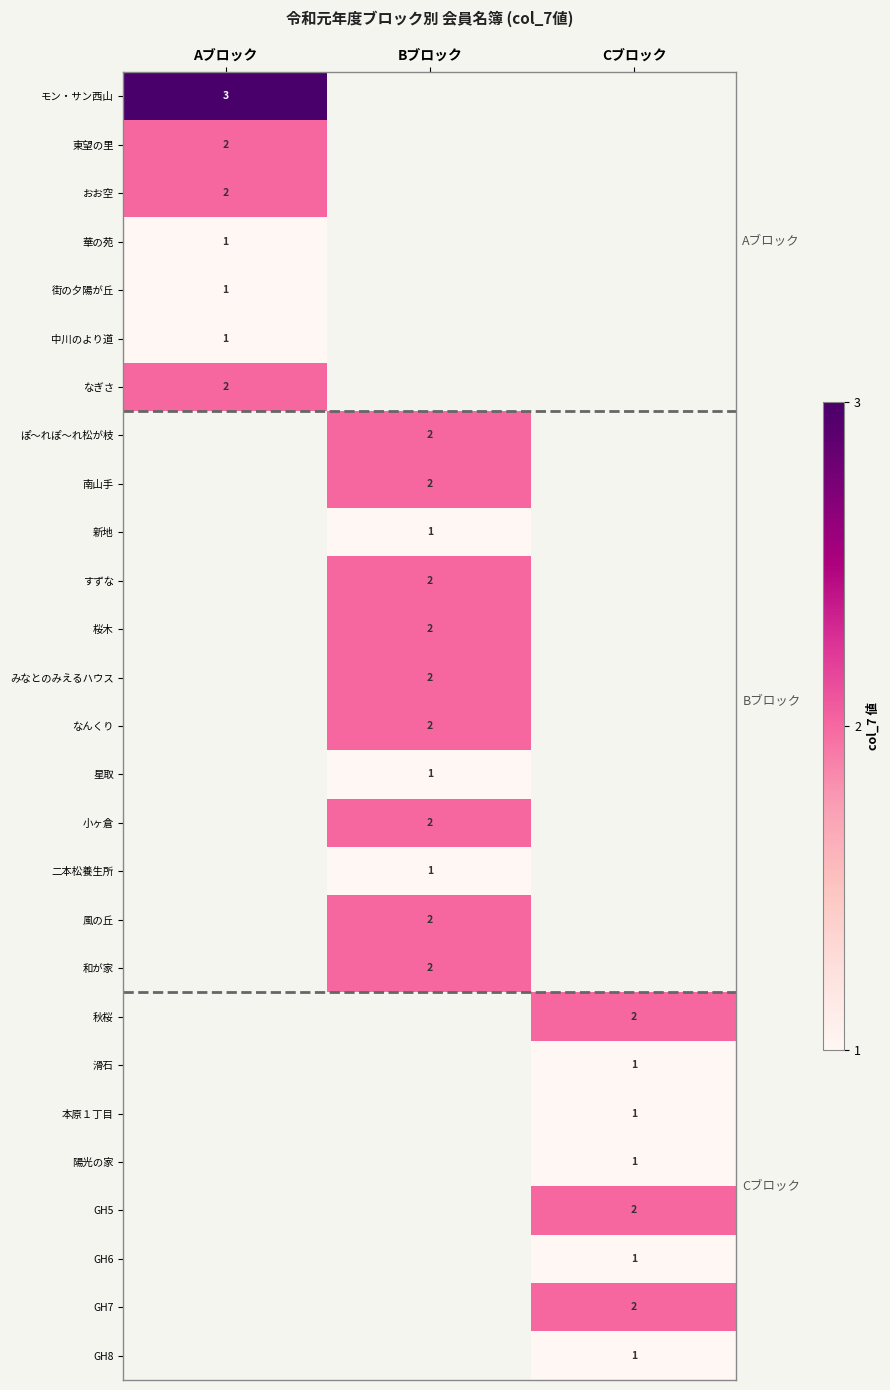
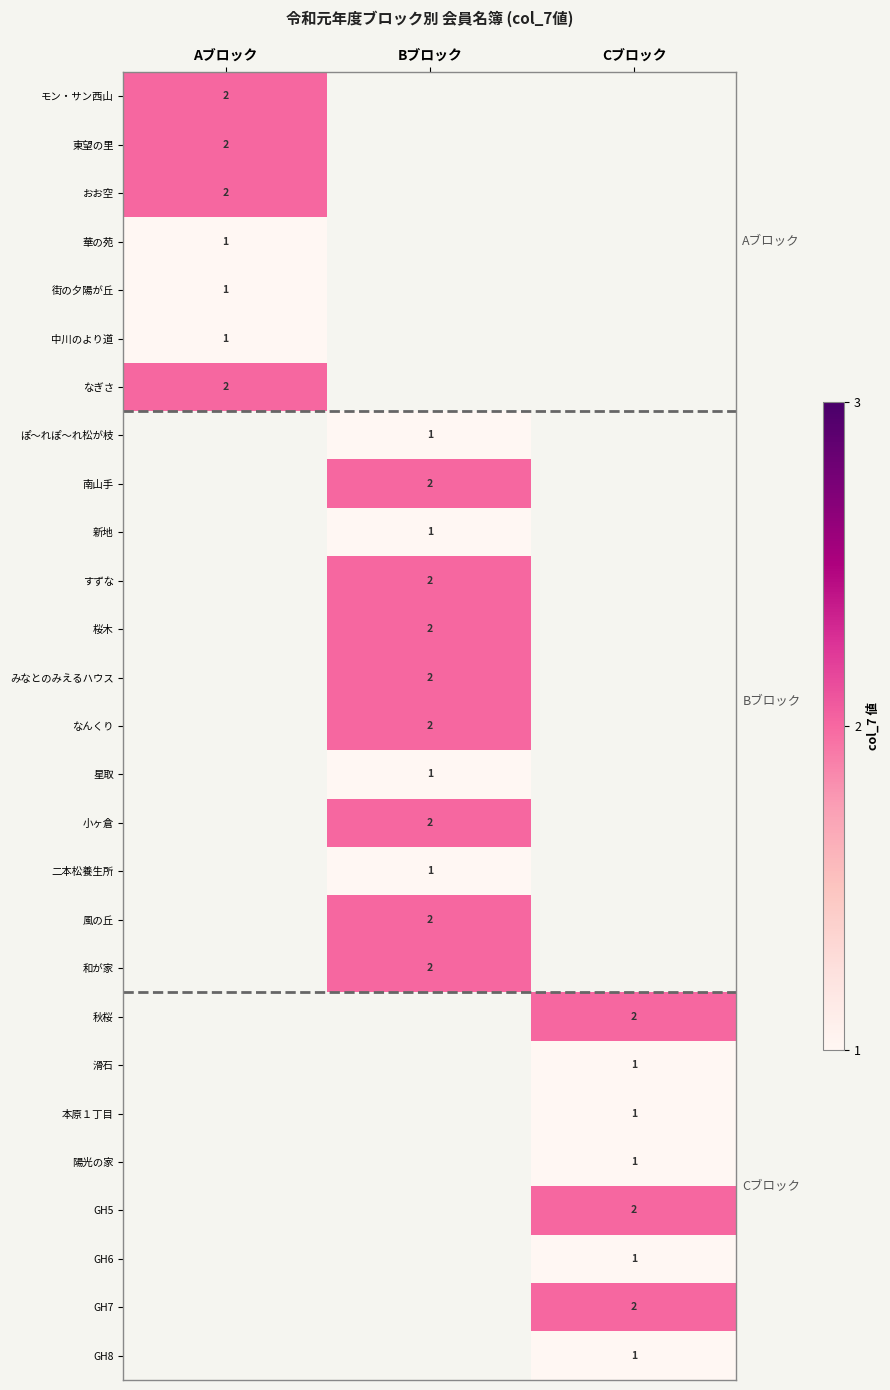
  {
    "モン・サン西山": {
-     "Aブロック": 3
+     "Aブロック": 2
    },
    "東望の里": {
      "Aブロック": 2
    },
    "おお空": {
      "Aブロック": 2
    },
    "華の苑": {
      "Aブロック": 1
    },
    "街の夕陽が丘": {
      "Aブロック": 1
    },
    "中川のより道": {
      "Aブロック": 1
    },
    "なぎさ": {
      "Aブロック": 2
    },
    "ぽ～れぽ～れ松が枝": {
-     "Bブロック": 2
+     "Bブロック": 1
    },
    "南山手": {
      "Bブロック": 2
    },
    "新地": {
      "Bブロック": 1
    },
    "すずな": {
      "Bブロック": 2
    },
    "桜木": {
      "Bブロック": 2
    },
    "みなとのみえるハウス": {
      "Bブロック": 2
    },
    "なんくり": {
      "Bブロック": 2
    },
    "星取": {
      "Bブロック": 1
    },
    "小ヶ倉": {
      "Bブロック": 2
    },
    "二本松養生所": {
      "Bブロック": 1
    },
    "風の丘": {
      "Bブロック": 2
    },
    "和が家": {
      "Bブロック": 2
    },
    "秋桜": {
      "Cブロック": 2
    },
    "滑石": {
      "Cブロック": 1
    },
    "本原１丁目": {
      "Cブロック": 1
    },
    "陽光の家": {
      "Cブロック": 1
    },
    "GH5": {
      "Cブロック": 2
    },
    "GH6": {
      "Cブロック": 1
    },
    "GH7": {
      "Cブロック": 2
    },
    "GH8": {
      "Cブロック": 1
    }
  }
